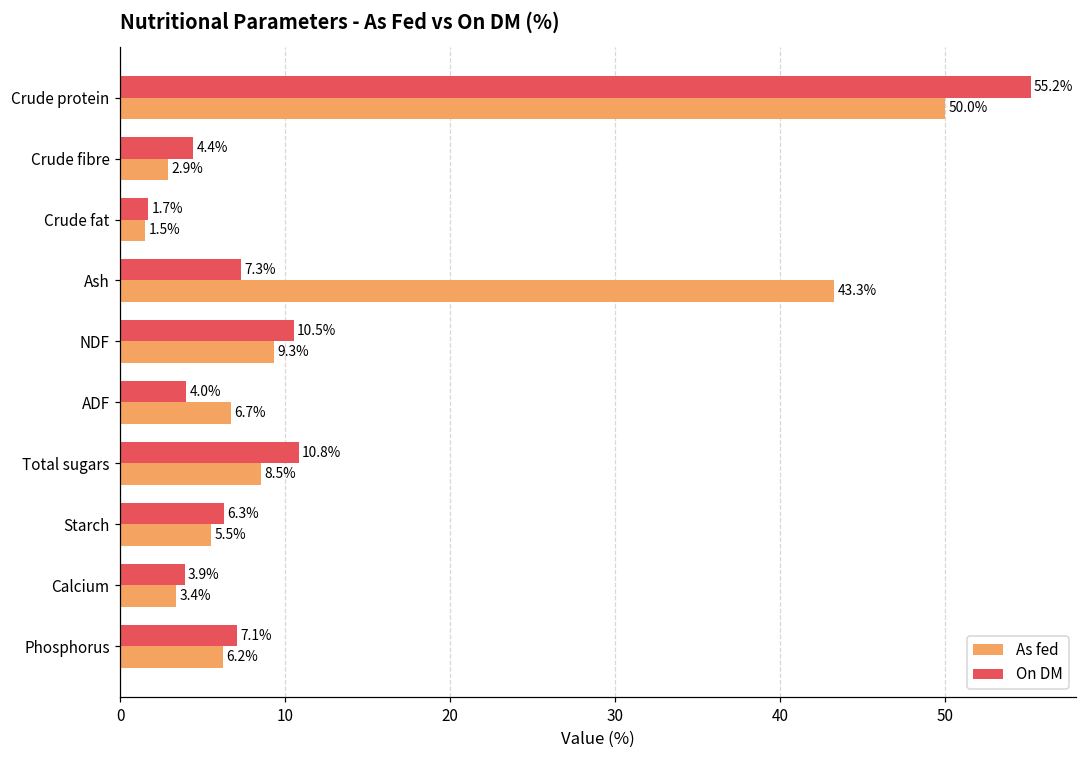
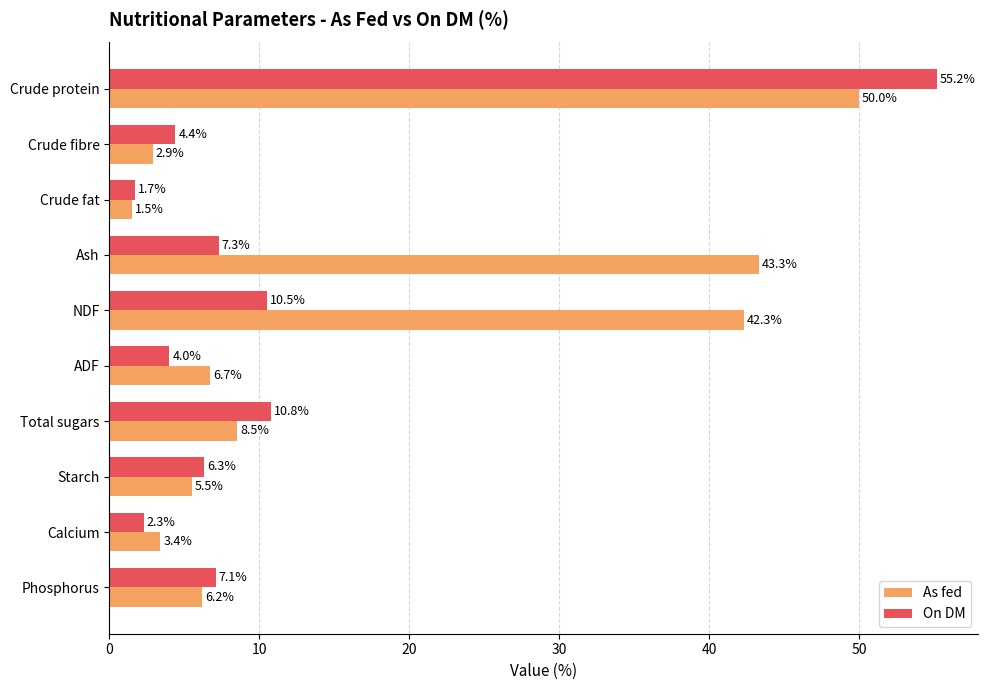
  {
    "As fed": {
      "Crude protein": "50.0%",
      "Crude fibre": "2.9%",
      "Crude fat": "1.5%",
      "Ash": "43.3%",
-     "NDF": "9.3%",
+     "NDF": "42.3%",
      "ADF": "6.7%",
      "Total sugars": "8.5%",
      "Starch": "5.5%",
      "Calcium": "3.4%",
      "Phosphorus": "6.2%"
    },
    "On DM": {
      "Crude protein": "55.2%",
      "Crude fibre": "4.4%",
      "Crude fat": "1.7%",
      "Ash": "7.3%",
      "NDF": "10.5%",
      "ADF": "4.0%",
      "Total sugars": "10.8%",
      "Starch": "6.3%",
-     "Calcium": "3.9%",
+     "Calcium": "2.3%",
      "Phosphorus": "7.1%"
    }
  }
